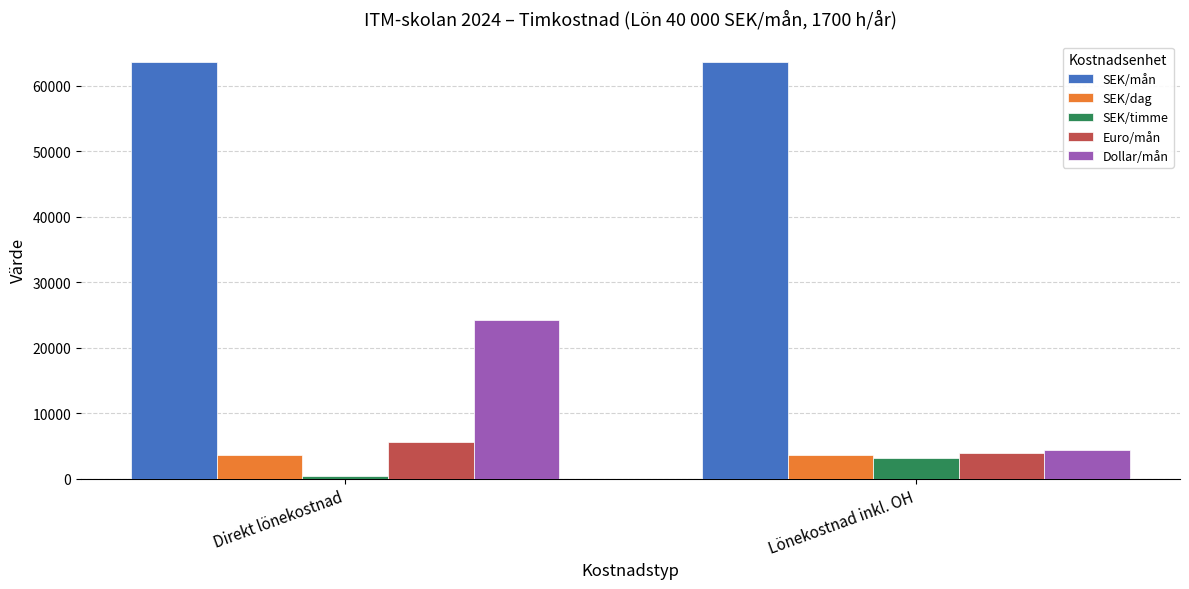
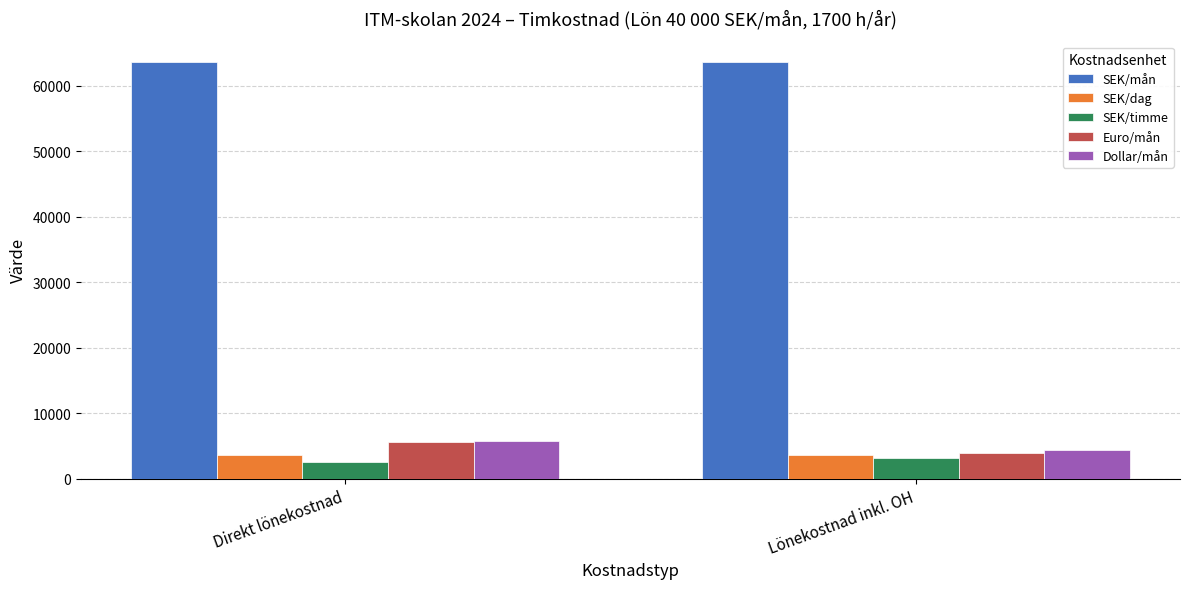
  {
    "SEK/mån": {
      "Direkt lönekostnad": 64000,
      "Lönekostnad inkl. OH": 64000
    },
    "SEK/dag": {
      "Direkt lönekostnad": 4000,
      "Lönekostnad inkl. OH": 4000
    },
    "SEK/timme": {
-     "Direkt lönekostnad": 0,
+     "Direkt lönekostnad": 3000,
      "Lönekostnad inkl. OH": 3000
    },
    "Euro/mån": {
      "Direkt lönekostnad": 6000,
      "Lönekostnad inkl. OH": 4000
    },
    "Dollar/mån": {
-     "Direkt lönekostnad": 24000,
+     "Direkt lönekostnad": 6000,
      "Lönekostnad inkl. OH": 4000
    }
  }
